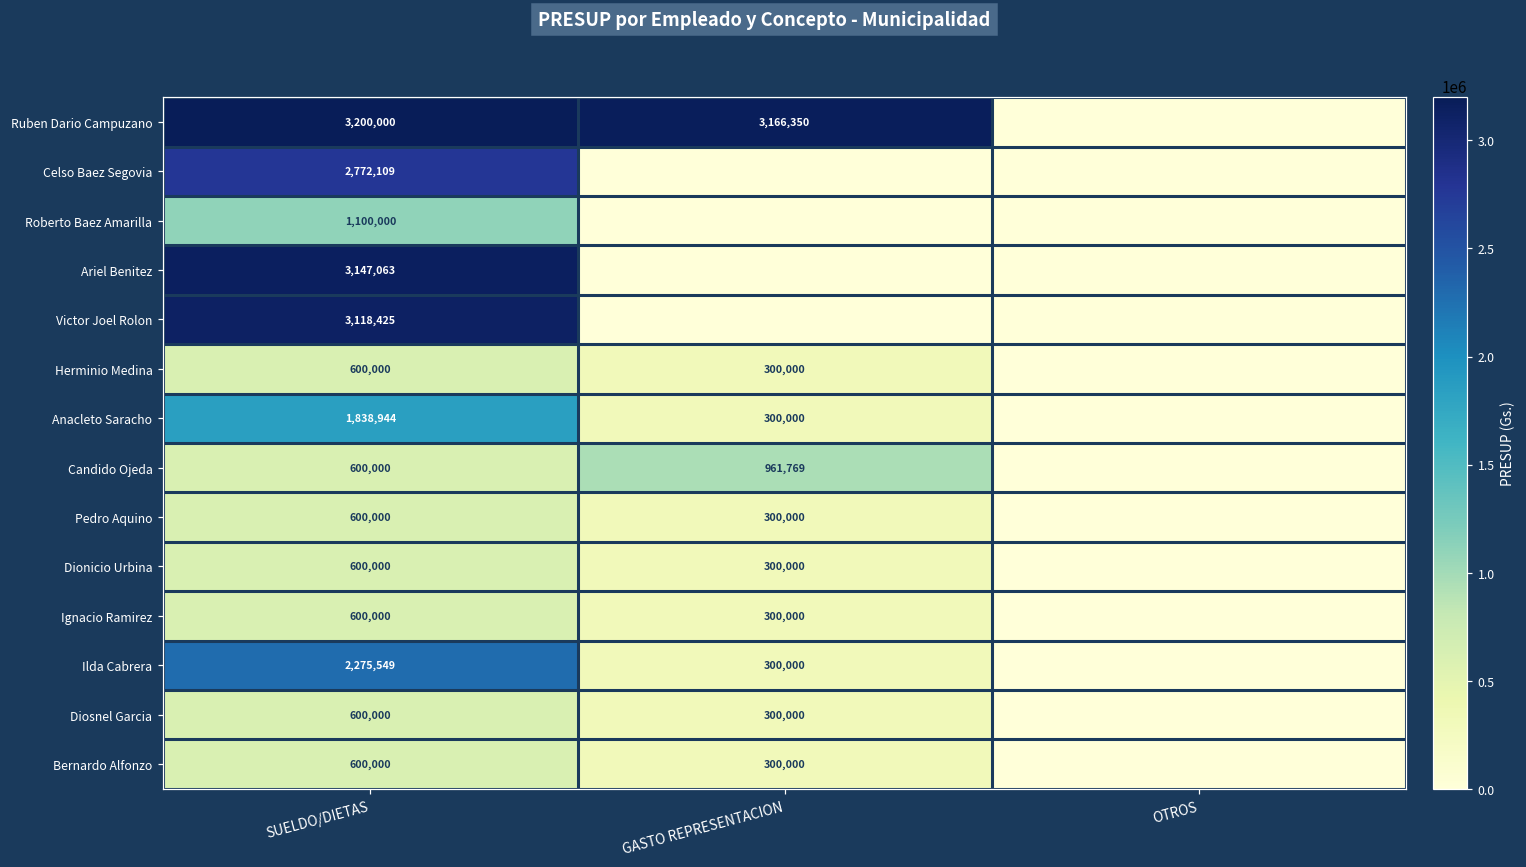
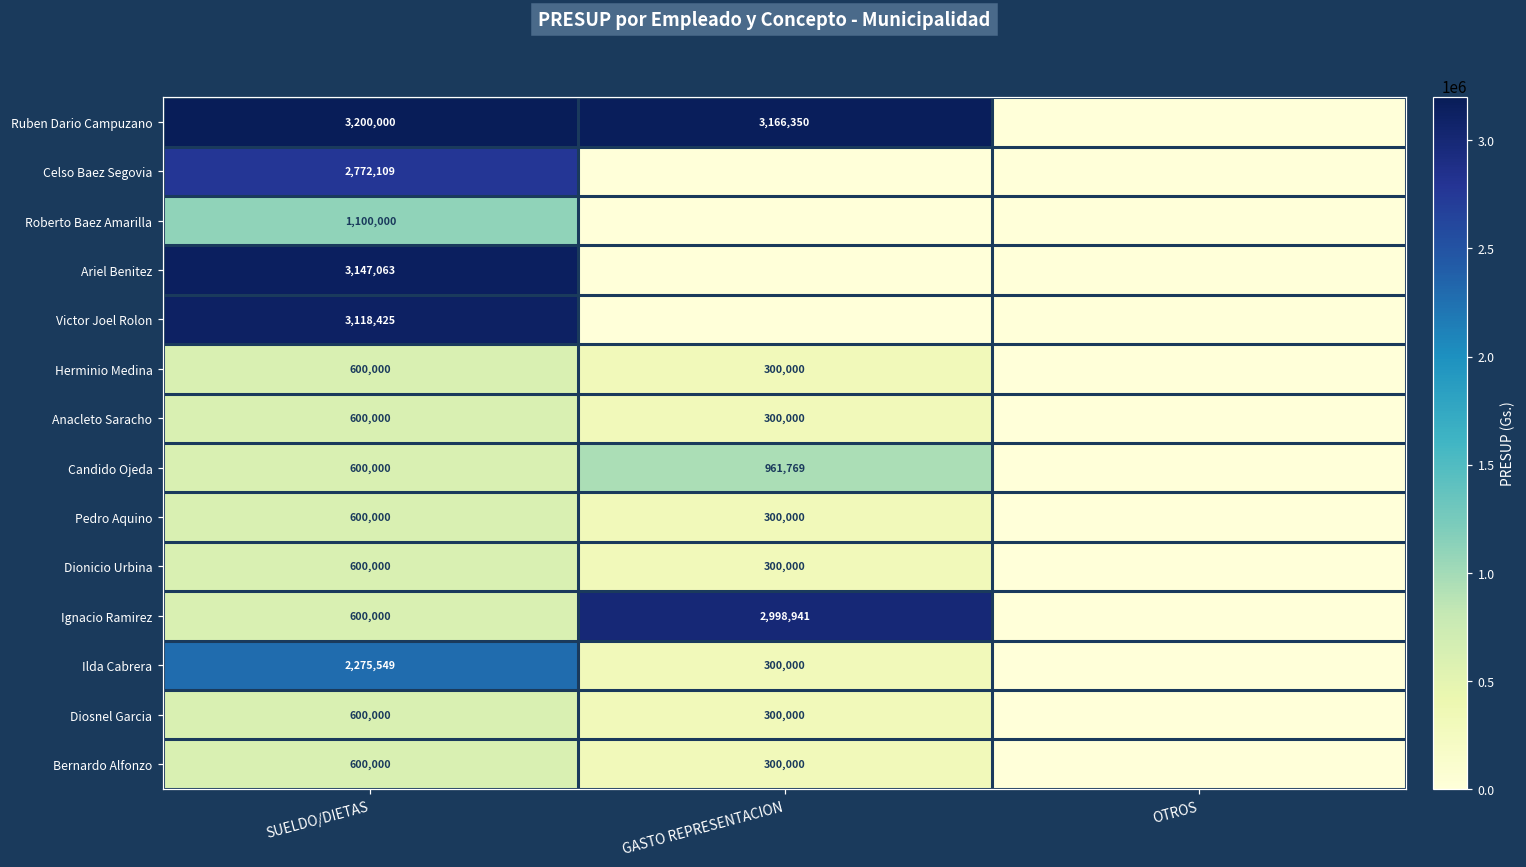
  {
    "Ruben Dario Campuzano": {
      "SUELDO/DIETAS": "3,200,000",
      "GASTO REPRESENTACION": "3,166,350"
    },
    "Celso Baez Segovia": {
      "SUELDO/DIETAS": "2,772,109"
    },
    "Roberto Baez Amarilla": {
      "SUELDO/DIETAS": "1,100,000"
    },
    "Ariel Benitez": {
      "SUELDO/DIETAS": "3,147,063"
    },
    "Victor Joel Rolon": {
      "SUELDO/DIETAS": "3,118,425"
    },
    "Herminio Medina": {
      "SUELDO/DIETAS": "600,000",
      "GASTO REPRESENTACION": "300,000"
    },
    "Anacleto Saracho": {
-     "SUELDO/DIETAS": "1,838,944",
+     "SUELDO/DIETAS": "600,000",
      "GASTO REPRESENTACION": "300,000"
    },
    "Candido Ojeda": {
      "SUELDO/DIETAS": "600,000",
      "GASTO REPRESENTACION": "961,769"
    },
    "Pedro Aquino": {
      "SUELDO/DIETAS": "600,000",
      "GASTO REPRESENTACION": "300,000"
    },
    "Dionicio Urbina": {
      "SUELDO/DIETAS": "600,000",
      "GASTO REPRESENTACION": "300,000"
    },
    "Ignacio Ramirez": {
      "SUELDO/DIETAS": "600,000",
-     "GASTO REPRESENTACION": "300,000"
+     "GASTO REPRESENTACION": "2,998,941"
    },
    "Ilda Cabrera": {
      "SUELDO/DIETAS": "2,275,549",
      "GASTO REPRESENTACION": "300,000"
    },
    "Diosnel Garcia": {
      "SUELDO/DIETAS": "600,000",
      "GASTO REPRESENTACION": "300,000"
    },
    "Bernardo Alfonzo": {
      "SUELDO/DIETAS": "600,000",
      "GASTO REPRESENTACION": "300,000"
    }
  }
